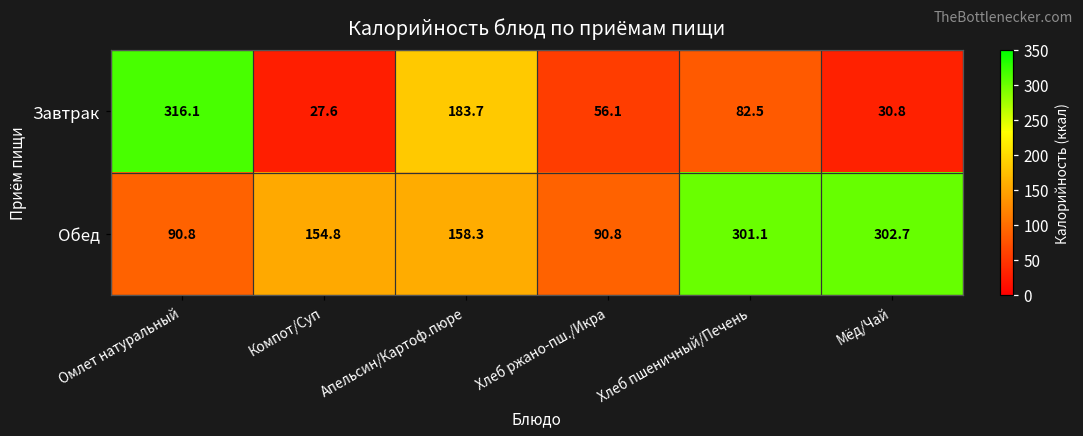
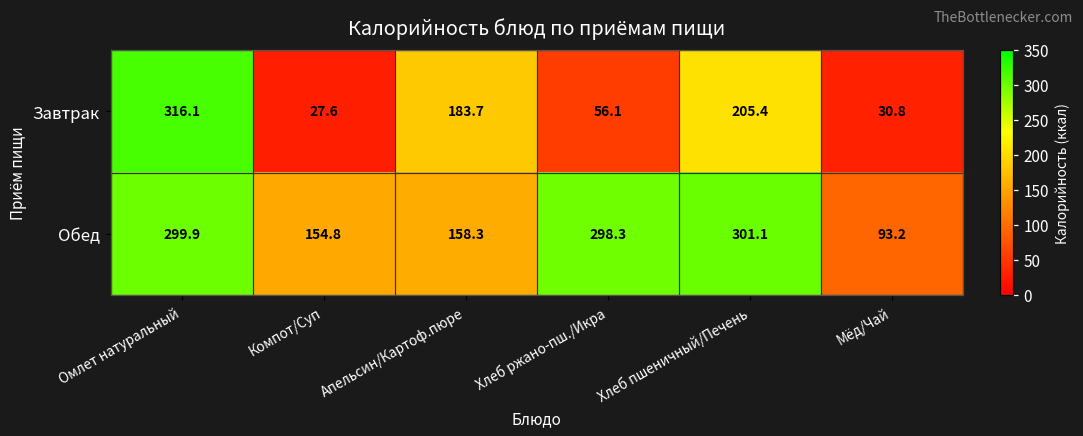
  {
    "Завтрак": {
      "Омлет натуральный": 316.1,
      "Компот/Суп": 27.6,
      "Апельсин/Картоф.пюре": 183.7,
      "Хлеб ржано-пш./Икра": 56.1,
-     "Хлеб пшеничный/Печень": 82.5,
+     "Хлеб пшеничный/Печень": 205.4,
      "Мёд/Чай": 30.8
    },
    "Обед": {
-     "Омлет натуральный": 90.8,
+     "Омлет натуральный": 299.9,
      "Компот/Суп": 154.8,
      "Апельсин/Картоф.пюре": 158.3,
-     "Хлеб ржано-пш./Икра": 90.8,
+     "Хлеб ржано-пш./Икра": 298.3,
      "Хлеб пшеничный/Печень": 301.1,
-     "Мёд/Чай": 302.7
+     "Мёд/Чай": 93.2
    }
  }
